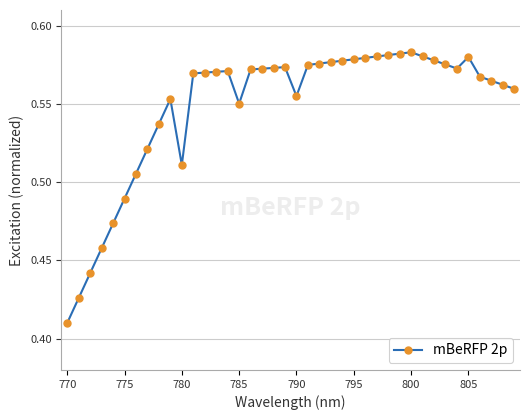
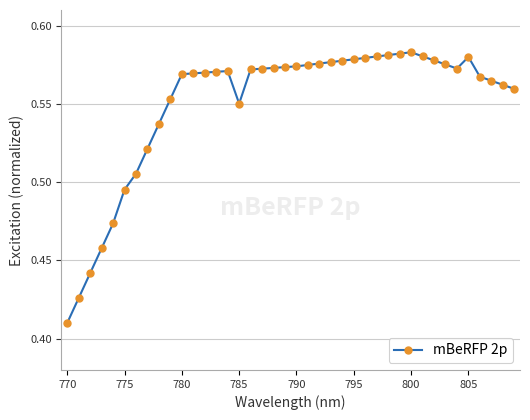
  {
    "770": 0.410,
-   "775": 0.490,
-   "780": 0.511,
+   "775": 0.495,
+   "780": 0.569,
    "785": 0.550,
-   "790": 0.555,
+   "790": 0.574,
    "795": 0.579,
    "800": 0.583,
    "805": 0.580
  }
